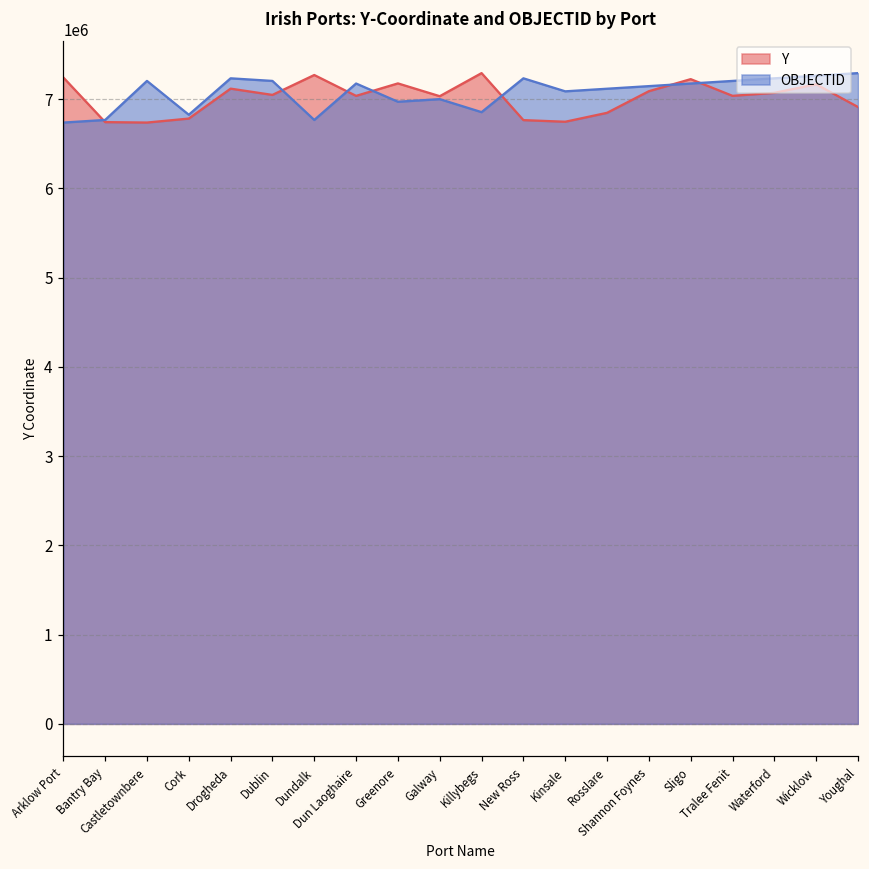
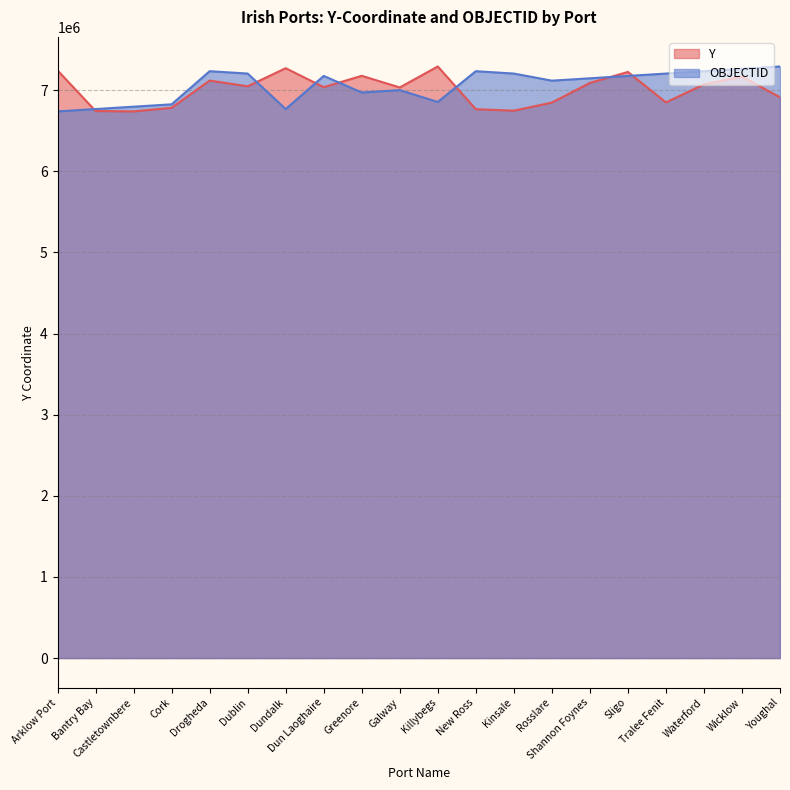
  {
    "Y": {
      "Arklow Port": 7200000,
      "Castletownbere": 6700000,
      "Cork": 6800000,
      "Drogheda": 7100000,
      "Dublin": 7000000,
      "Dundalk": 7300000,
      "Dun Laoghaire": 7000000,
      "Greenore": 7200000,
      "Galway": 7000000,
      "Killybegs": 7300000,
      "New Ross": 6800000,
      "Kinsale": 6700000,
      "Rosslare": 6800000,
      "Shannon Foynes": 7100000,
      "Sligo": 7200000,
-     "Tralee Fenit": 7000000,
+     "Tralee Fenit": 6800000,
      "Youghal": 6900000
    },
    "OBJECTID": {
      "Arklow Port": 6700000,
-     "Castletownbere": 7200000,
+     "Castletownbere": 6800000,
      "Cork": 6800000,
      "Drogheda": 7200000,
      "Dublin": 7200000,
      "Dundalk": 6800000,
      "Dun Laoghaire": 7200000,
      "Greenore": 7000000,
      "Galway": 7000000,
      "Killybegs": 6900000,
      "New Ross": 7200000,
-     "Kinsale": 7100000,
+     "Kinsale": 7200000,
      "Rosslare": 7100000,
      "Shannon Foynes": 7100000,
      "Sligo": 7200000,
      "Tralee Fenit": 7200000,
      "Youghal": 7300000
    }
  }
